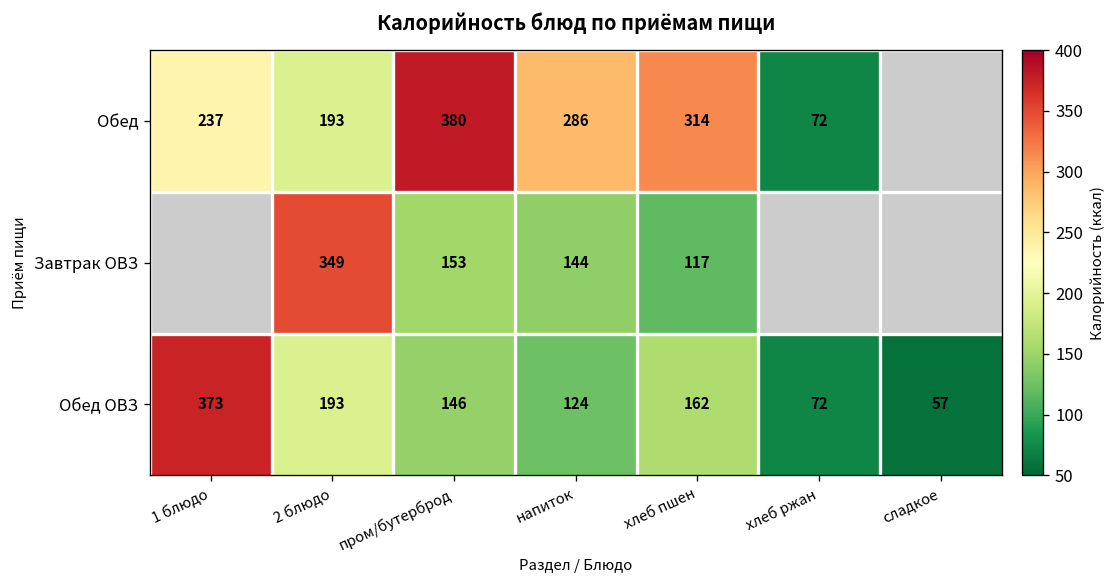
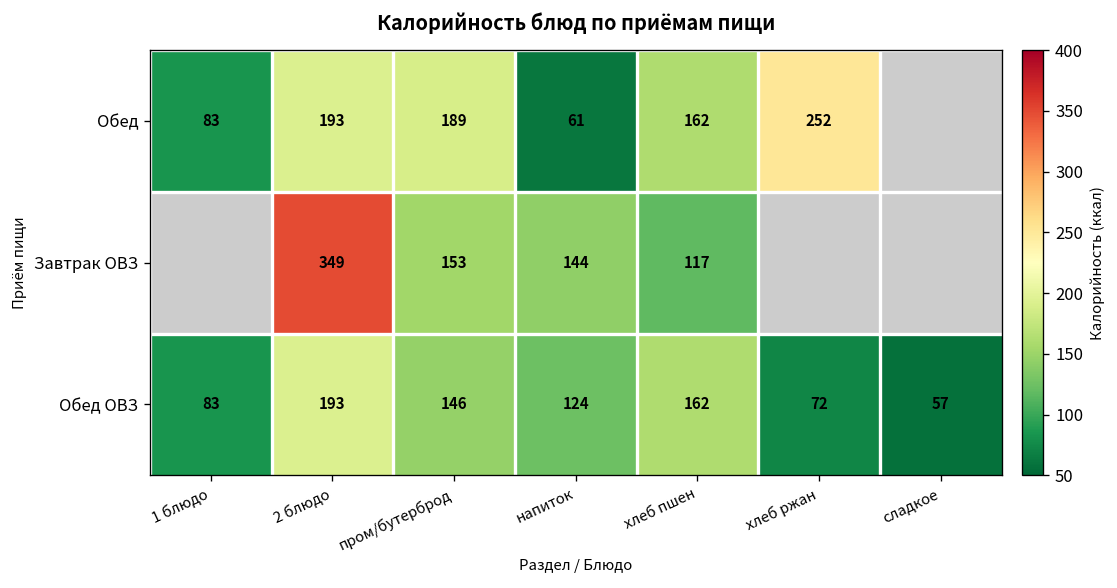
  {
    "Обед": {
-     "1 блюдо": 237,
+     "1 блюдо": 83,
      "2 блюдо": 193,
-     "пром/бутерброд": 380,
-     "напиток": 286,
-     "хлеб пшен": 314,
-     "хлеб ржан": 72
+     "пром/бутерброд": 189,
+     "напиток": 61,
+     "хлеб пшен": 162,
+     "хлеб ржан": 252
    },
    "Завтрак ОВЗ": {
      "2 блюдо": 349,
      "пром/бутерброд": 153,
      "напиток": 144,
      "хлеб пшен": 117
    },
    "Обед ОВЗ": {
-     "1 блюдо": 373,
+     "1 блюдо": 83,
      "2 блюдо": 193,
      "пром/бутерброд": 146,
      "напиток": 124,
      "хлеб пшен": 162,
      "хлеб ржан": 72,
      "сладкое": 57
    }
  }
